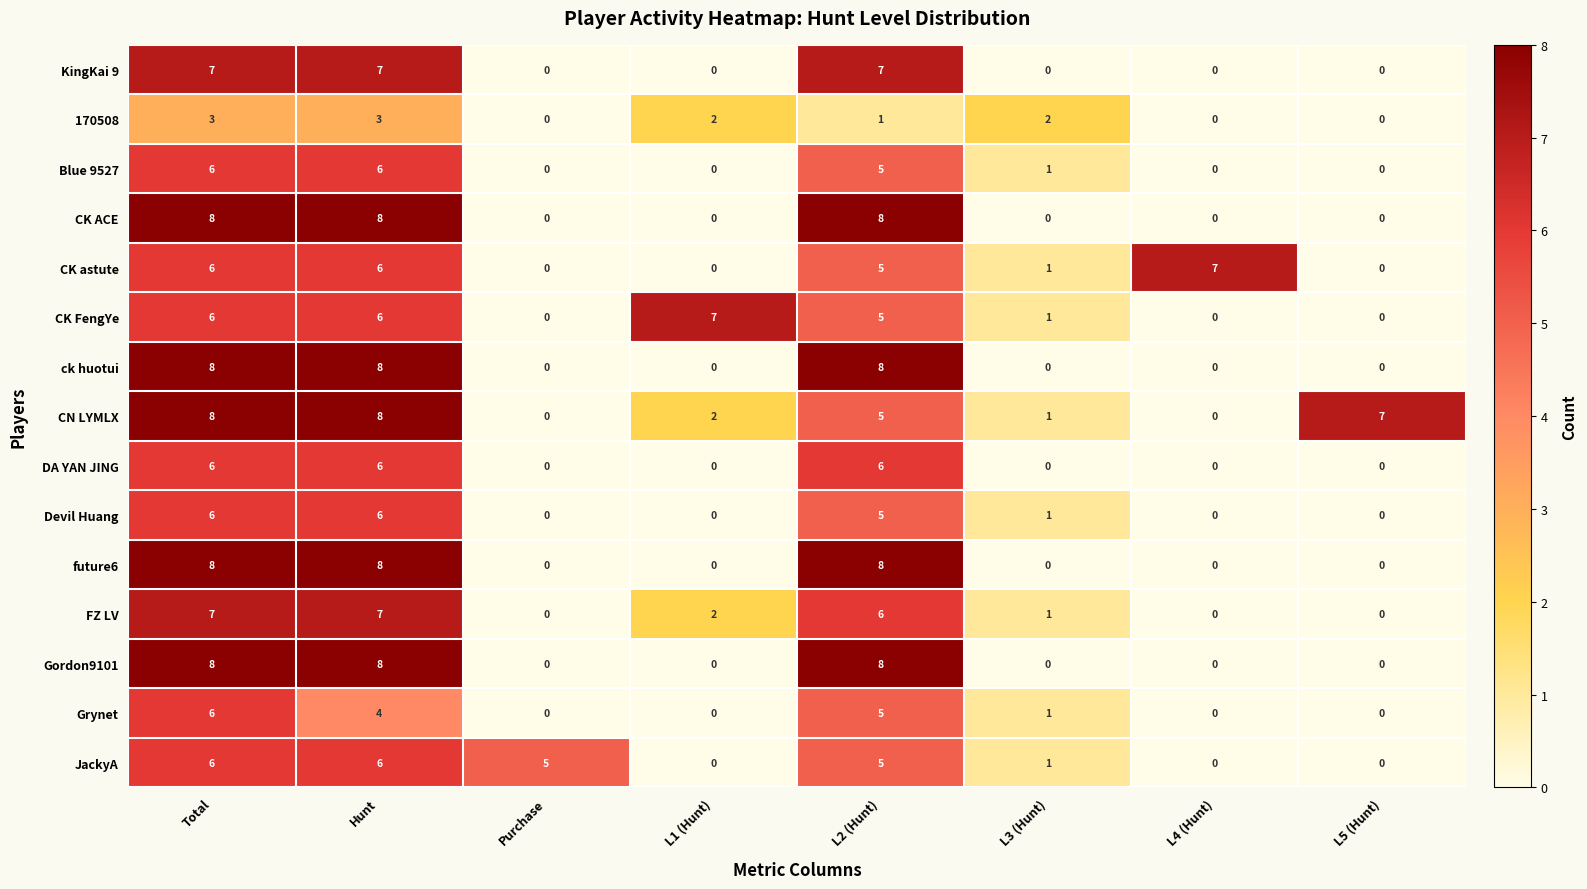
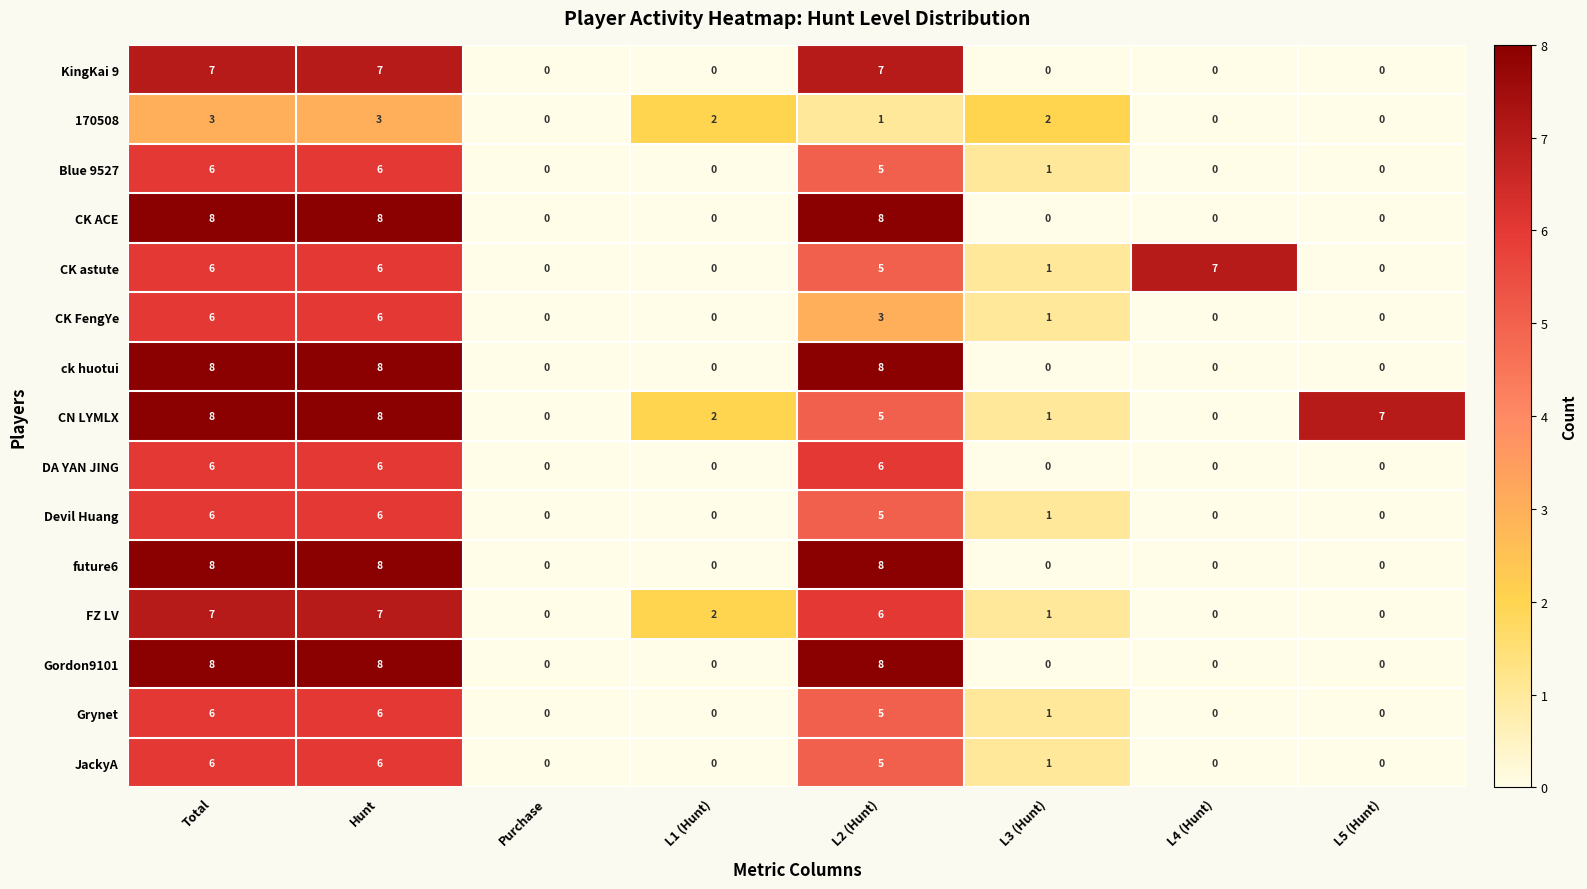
  {
    "KingKai 9": {
      "Total": 7,
      "Hunt": 7,
      "Purchase": 0,
      "L1 (Hunt)": 0,
      "L2 (Hunt)": 7,
      "L3 (Hunt)": 0,
      "L4 (Hunt)": 0,
      "L5 (Hunt)": 0
    },
    "170508": {
      "Total": 3,
      "Hunt": 3,
      "Purchase": 0,
      "L1 (Hunt)": 2,
      "L2 (Hunt)": 1,
      "L3 (Hunt)": 2,
      "L4 (Hunt)": 0,
      "L5 (Hunt)": 0
    },
    "Blue 9527": {
      "Total": 6,
      "Hunt": 6,
      "Purchase": 0,
      "L1 (Hunt)": 0,
      "L2 (Hunt)": 5,
      "L3 (Hunt)": 1,
      "L4 (Hunt)": 0,
      "L5 (Hunt)": 0
    },
    "CK ACE": {
      "Total": 8,
      "Hunt": 8,
      "Purchase": 0,
      "L1 (Hunt)": 0,
      "L2 (Hunt)": 8,
      "L3 (Hunt)": 0,
      "L4 (Hunt)": 0,
      "L5 (Hunt)": 0
    },
    "CK astute": {
      "Total": 6,
      "Hunt": 6,
      "Purchase": 0,
      "L1 (Hunt)": 0,
      "L2 (Hunt)": 5,
      "L3 (Hunt)": 1,
      "L4 (Hunt)": 7,
      "L5 (Hunt)": 0
    },
    "CK FengYe": {
      "Total": 6,
      "Hunt": 6,
      "Purchase": 0,
-     "L1 (Hunt)": 7,
-     "L2 (Hunt)": 5,
+     "L1 (Hunt)": 0,
+     "L2 (Hunt)": 3,
      "L3 (Hunt)": 1,
      "L4 (Hunt)": 0,
      "L5 (Hunt)": 0
    },
    "ck huotui": {
      "Total": 8,
      "Hunt": 8,
      "Purchase": 0,
      "L1 (Hunt)": 0,
      "L2 (Hunt)": 8,
      "L3 (Hunt)": 0,
      "L4 (Hunt)": 0,
      "L5 (Hunt)": 0
    },
    "CN LYMLX": {
      "Total": 8,
      "Hunt": 8,
      "Purchase": 0,
      "L1 (Hunt)": 2,
      "L2 (Hunt)": 5,
      "L3 (Hunt)": 1,
      "L4 (Hunt)": 0,
      "L5 (Hunt)": 7
    },
    "DA YAN JING": {
      "Total": 6,
      "Hunt": 6,
      "Purchase": 0,
      "L1 (Hunt)": 0,
      "L2 (Hunt)": 6,
      "L3 (Hunt)": 0,
      "L4 (Hunt)": 0,
      "L5 (Hunt)": 0
    },
    "Devil Huang": {
      "Total": 6,
      "Hunt": 6,
      "Purchase": 0,
      "L1 (Hunt)": 0,
      "L2 (Hunt)": 5,
      "L3 (Hunt)": 1,
      "L4 (Hunt)": 0,
      "L5 (Hunt)": 0
    },
    "future6": {
      "Total": 8,
      "Hunt": 8,
      "Purchase": 0,
      "L1 (Hunt)": 0,
      "L2 (Hunt)": 8,
      "L3 (Hunt)": 0,
      "L4 (Hunt)": 0,
      "L5 (Hunt)": 0
    },
    "FZ LV": {
      "Total": 7,
      "Hunt": 7,
      "Purchase": 0,
      "L1 (Hunt)": 2,
      "L2 (Hunt)": 6,
      "L3 (Hunt)": 1,
      "L4 (Hunt)": 0,
      "L5 (Hunt)": 0
    },
    "Gordon9101": {
      "Total": 8,
      "Hunt": 8,
      "Purchase": 0,
      "L1 (Hunt)": 0,
      "L2 (Hunt)": 8,
      "L3 (Hunt)": 0,
      "L4 (Hunt)": 0,
      "L5 (Hunt)": 0
    },
    "Grynet": {
      "Total": 6,
-     "Hunt": 4,
+     "Hunt": 6,
      "Purchase": 0,
      "L1 (Hunt)": 0,
      "L2 (Hunt)": 5,
      "L3 (Hunt)": 1,
      "L4 (Hunt)": 0,
      "L5 (Hunt)": 0
    },
    "JackyA": {
      "Total": 6,
      "Hunt": 6,
-     "Purchase": 5,
+     "Purchase": 0,
      "L1 (Hunt)": 0,
      "L2 (Hunt)": 5,
      "L3 (Hunt)": 1,
      "L4 (Hunt)": 0,
      "L5 (Hunt)": 0
    }
  }
